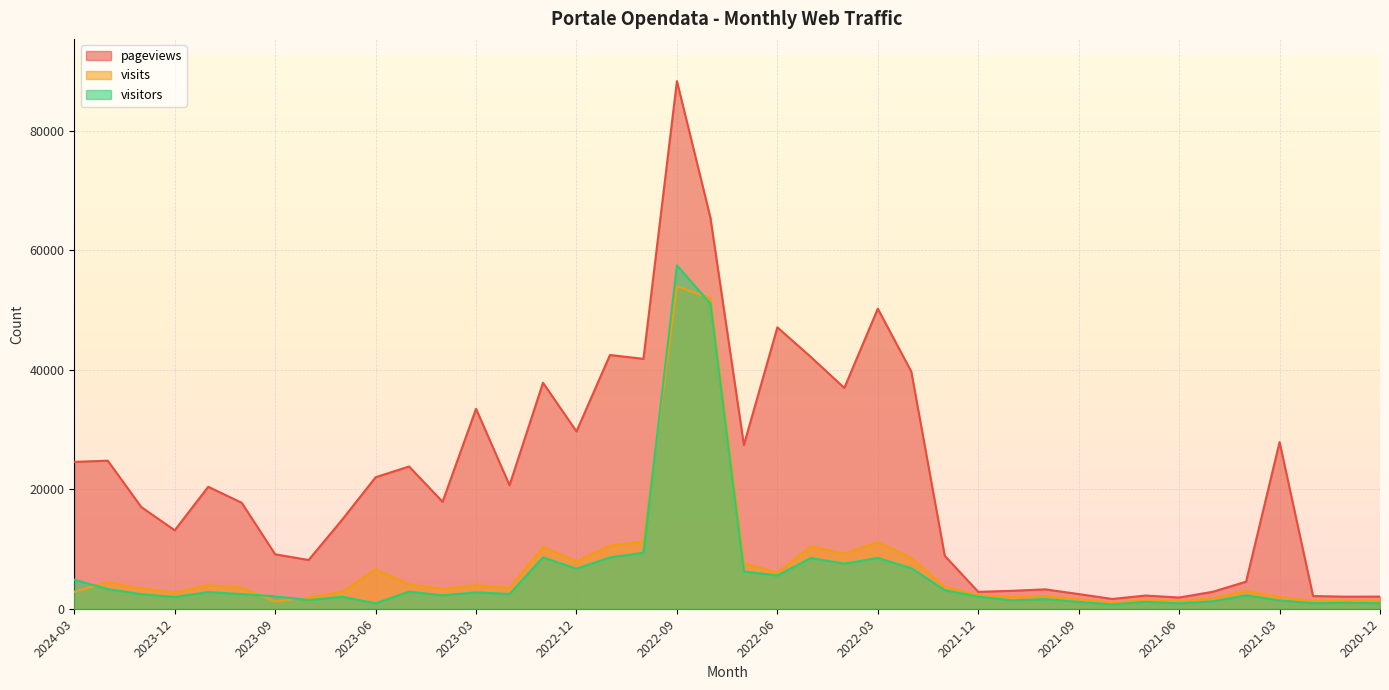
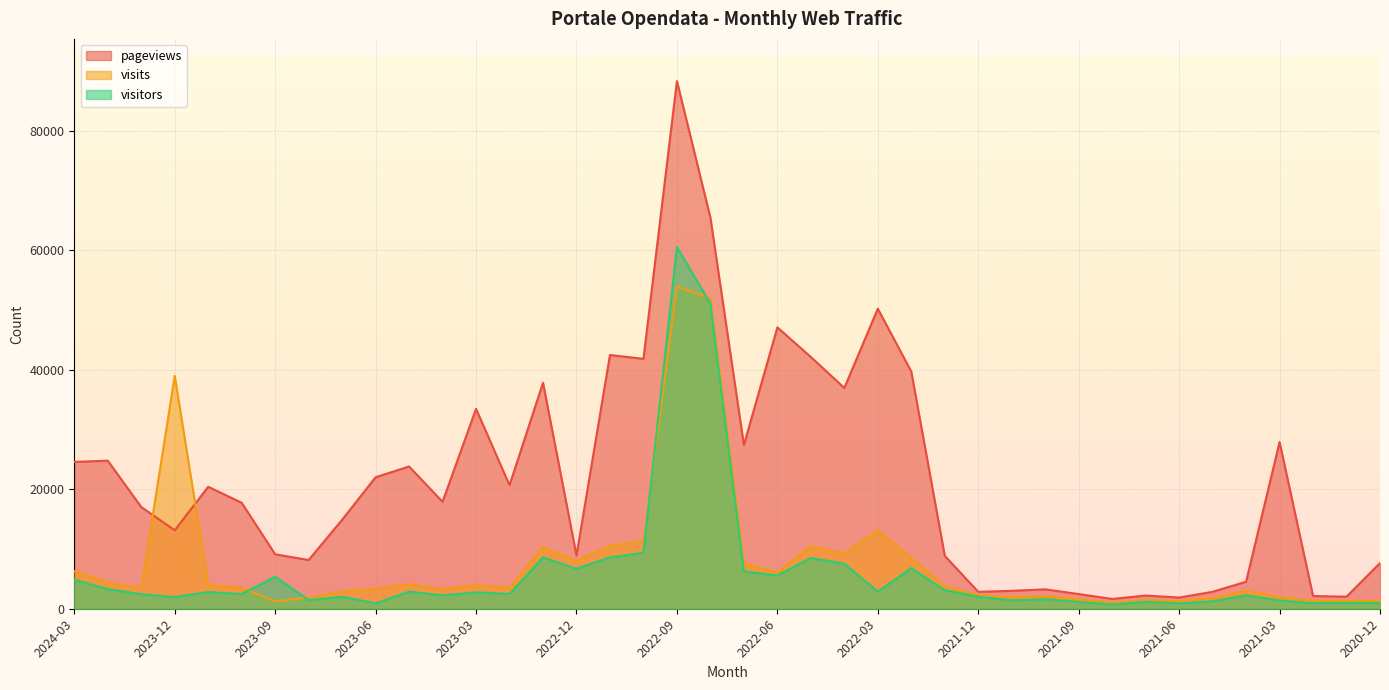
  {
    "pageviews": {
      "2024-03": 25000,
      "2023-12": 13000,
      "2023-09": 9000,
      "2023-06": 22000,
      "2023-03": 33000,
-     "2022-12": 30000,
+     "2022-12": 9000,
      "2022-09": 88000,
      "2022-06": 47000,
      "2022-03": 50000,
      "2021-12": 3000,
      "2021-09": 2000,
      "2021-06": 2000,
      "2021-03": 28000,
-     "2020-12": 2000
+     "2020-12": 8000
    },
    "visits": {
-     "2024-03": 3000,
-     "2023-12": 3000,
+     "2024-03": 6000,
+     "2023-12": 39000,
      "2023-09": 1000,
-     "2023-06": 7000,
+     "2023-06": 3000,
      "2023-03": 4000,
      "2022-12": 8000,
      "2022-09": 54000,
      "2022-06": 6000,
-     "2022-03": 11000,
+     "2022-03": 13000,
      "2021-09": 2000,
      "2021-03": 2000
    },
    "visitors": {
      "2024-03": 5000,
      "2023-12": 2000,
-     "2023-09": 2000,
+     "2023-09": 5000,
      "2023-06": 1000,
      "2023-03": 3000,
      "2022-12": 7000,
-     "2022-09": 57000,
+     "2022-09": 61000,
      "2022-06": 6000,
-     "2022-03": 8000,
+     "2022-03": 3000,
      "2021-09": 1000,
      "2021-03": 1000
    }
  }
